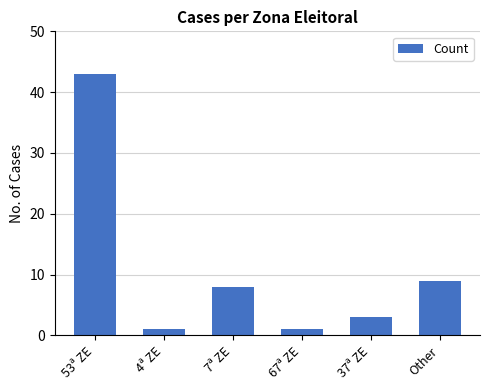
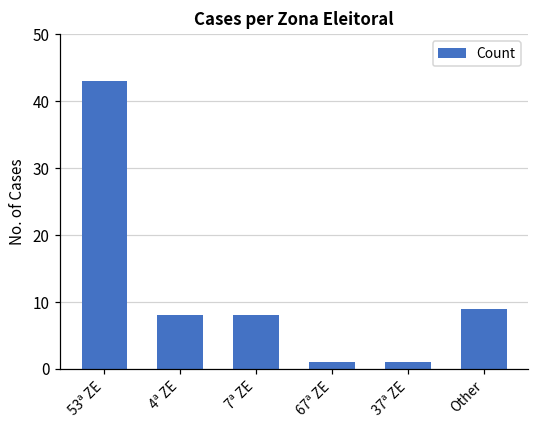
  {
    "53ª ZE": 43,
-   "4ª ZE": 1,
+   "4ª ZE": 8,
    "7ª ZE": 8,
    "67ª ZE": 1,
-   "37ª ZE": 3,
+   "37ª ZE": 1,
    "Other": 9
  }
